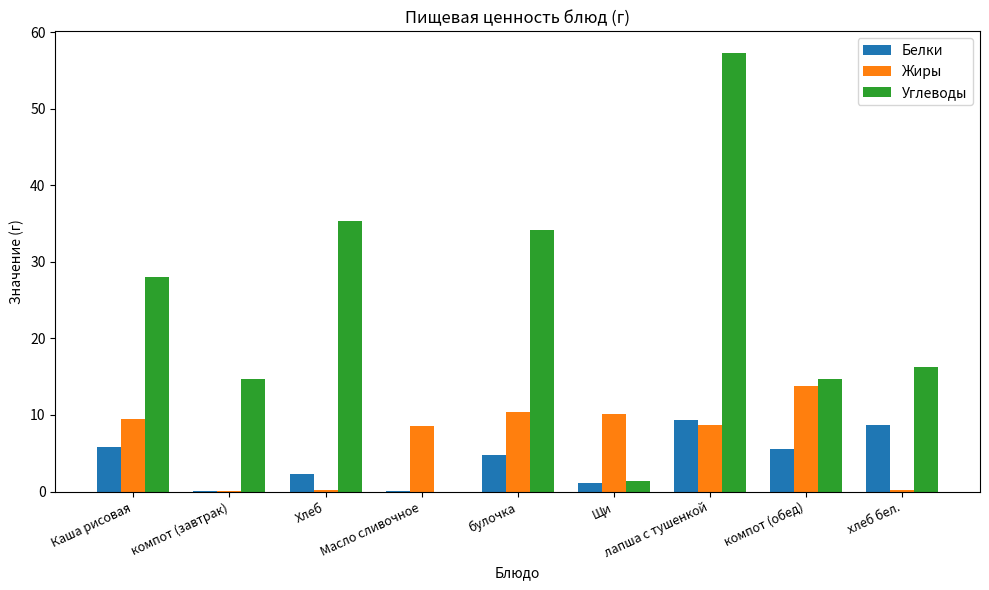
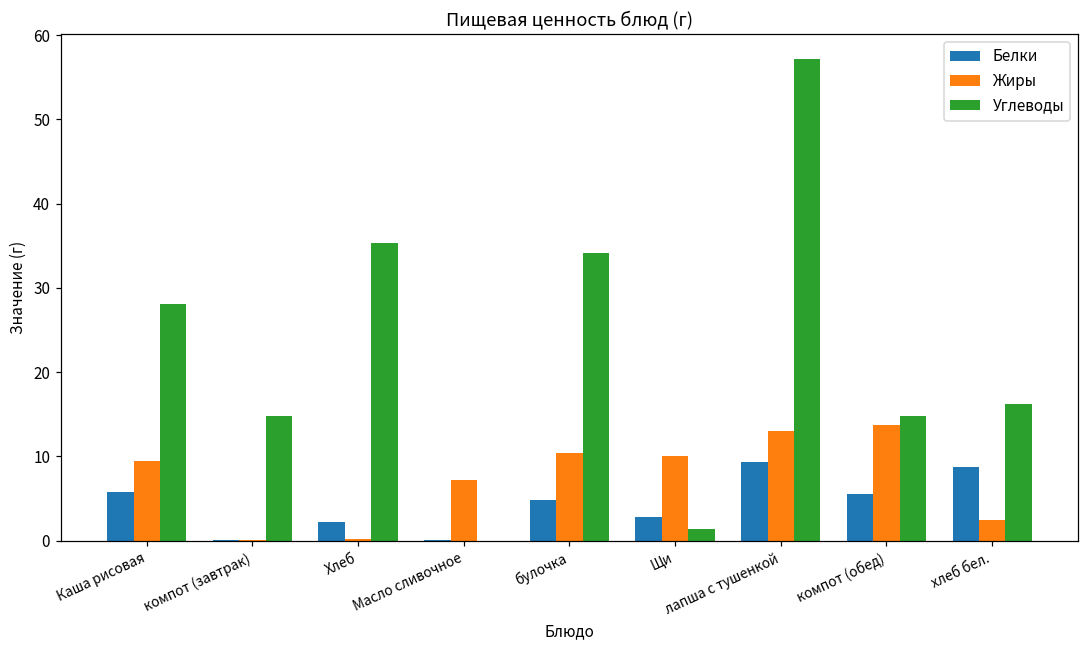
  {
    "Белки": {
      "Каша рисовая": 6,
      "Хлеб": 2,
      "булочка": 5,
-     "Щи": 1,
+     "Щи": 3,
      "лапша с тушенкой": 9,
      "компот (обед)": 6,
      "хлеб бел.": 9
    },
    "Жиры": {
      "Каша рисовая": 10,
-     "Масло сливочное": 9,
+     "Масло сливочное": 7,
      "булочка": 10,
      "Щи": 10,
-     "лапша с тушенкой": 9,
+     "лапша с тушенкой": 13,
      "компот (обед)": 14,
-     "хлеб бел.": 0
+     "хлеб бел.": 2
    },
    "Углеводы": {
      "Каша рисовая": 28,
      "компот (завтрак)": 15,
      "Хлеб": 35,
      "Масло сливочное": 0,
      "булочка": 34,
      "Щи": 1,
      "лапша с тушенкой": 57,
      "компот (обед)": 15,
      "хлеб бел.": 16
    }
  }
